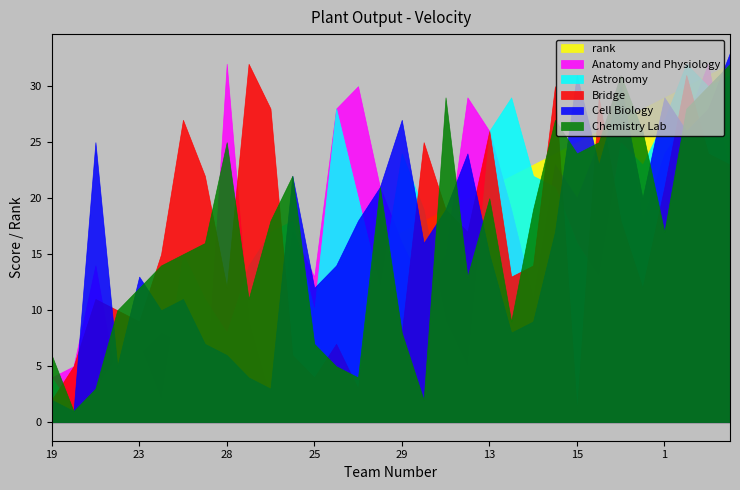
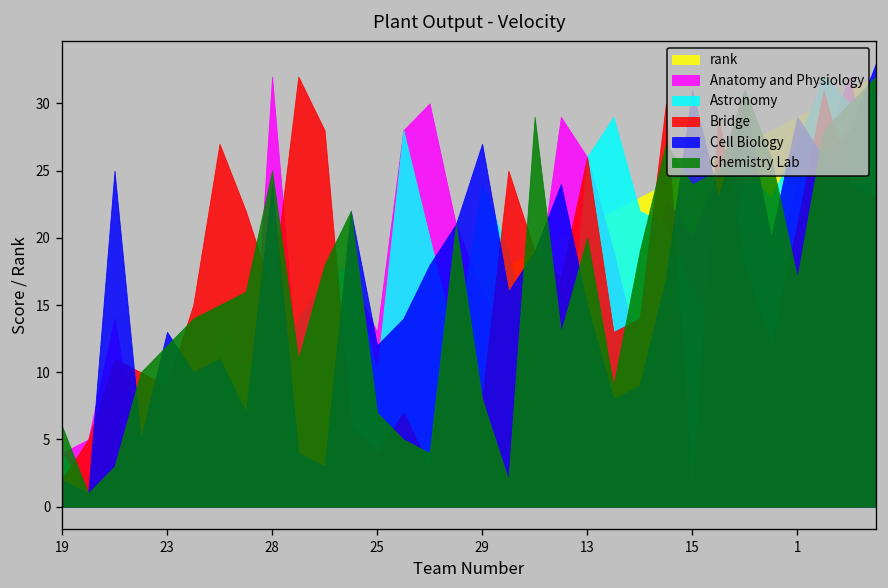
  {
    "rank": {
      "28": 9
    },
    "Anatomy and Physiology": {
      "28": 32
    },
    "Astronomy": {
      "28": 8
    },
    "Bridge": {
-     "28": 12
+     "28": 16
    },
    "Cell Biology": {
-     "28": 6
+     "28": 24
    },
    "Chemistry Lab": {
      "28": 25
    }
  }
